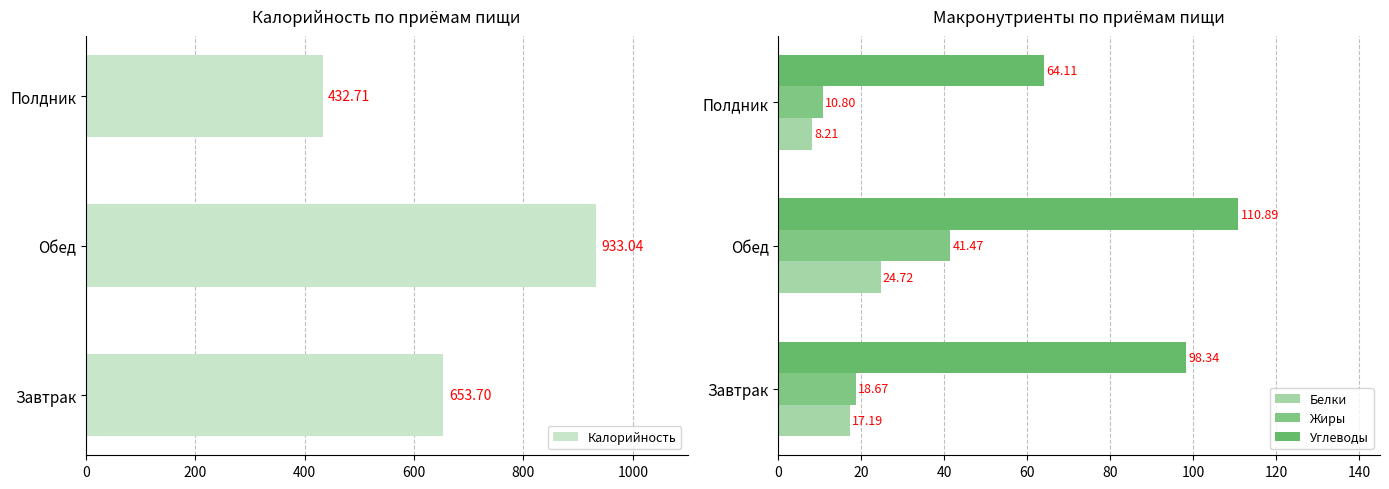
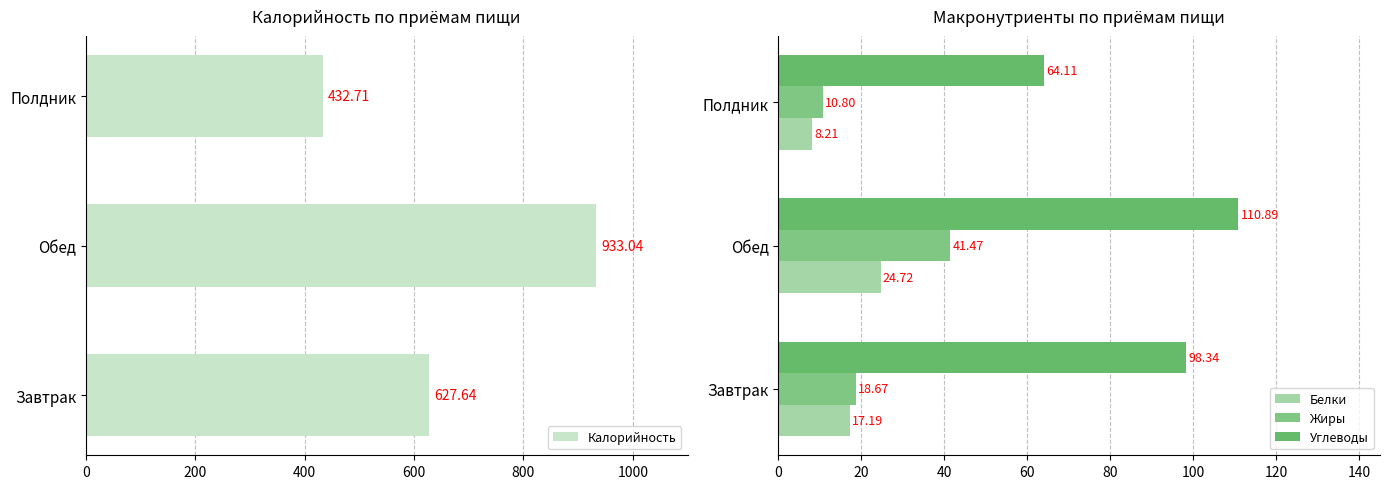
  {
    "Калорийность по приёмам пищи": {
      "Полдник": 432.71,
      "Обед": 933.04,
-     "Завтрак": 653.70
+     "Завтрак": 627.64
    }
  }
